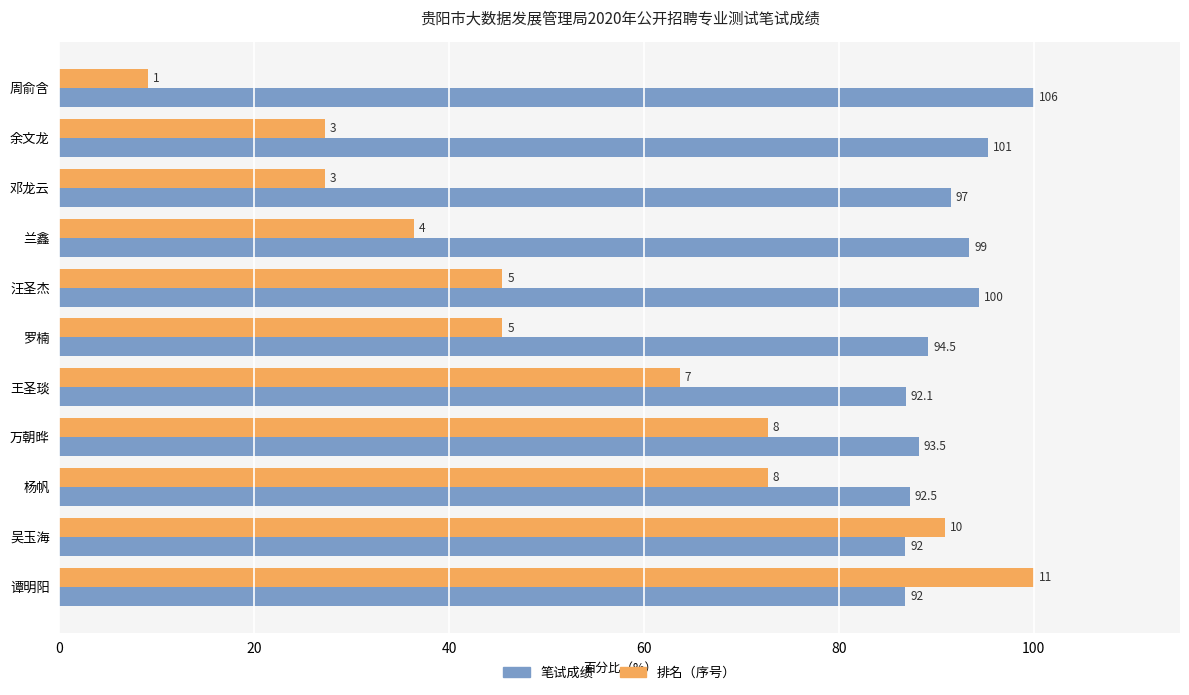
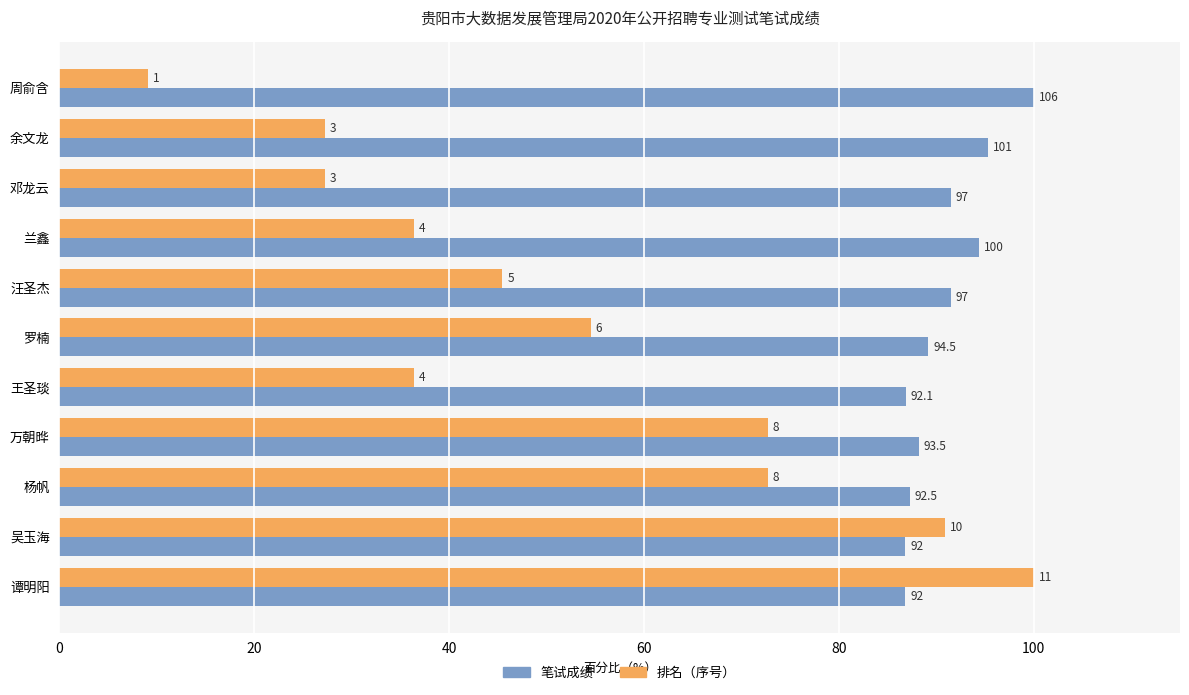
  {
    "笔试成绩": {
-     "兰鑫": 99,
-     "汪圣杰": 100
+     "兰鑫": 100,
+     "汪圣杰": 97
    },
    "排名（序号）": {
-     "罗楠": 5,
-     "王圣琰": 7
+     "罗楠": 6,
+     "王圣琰": 4
    }
  }
